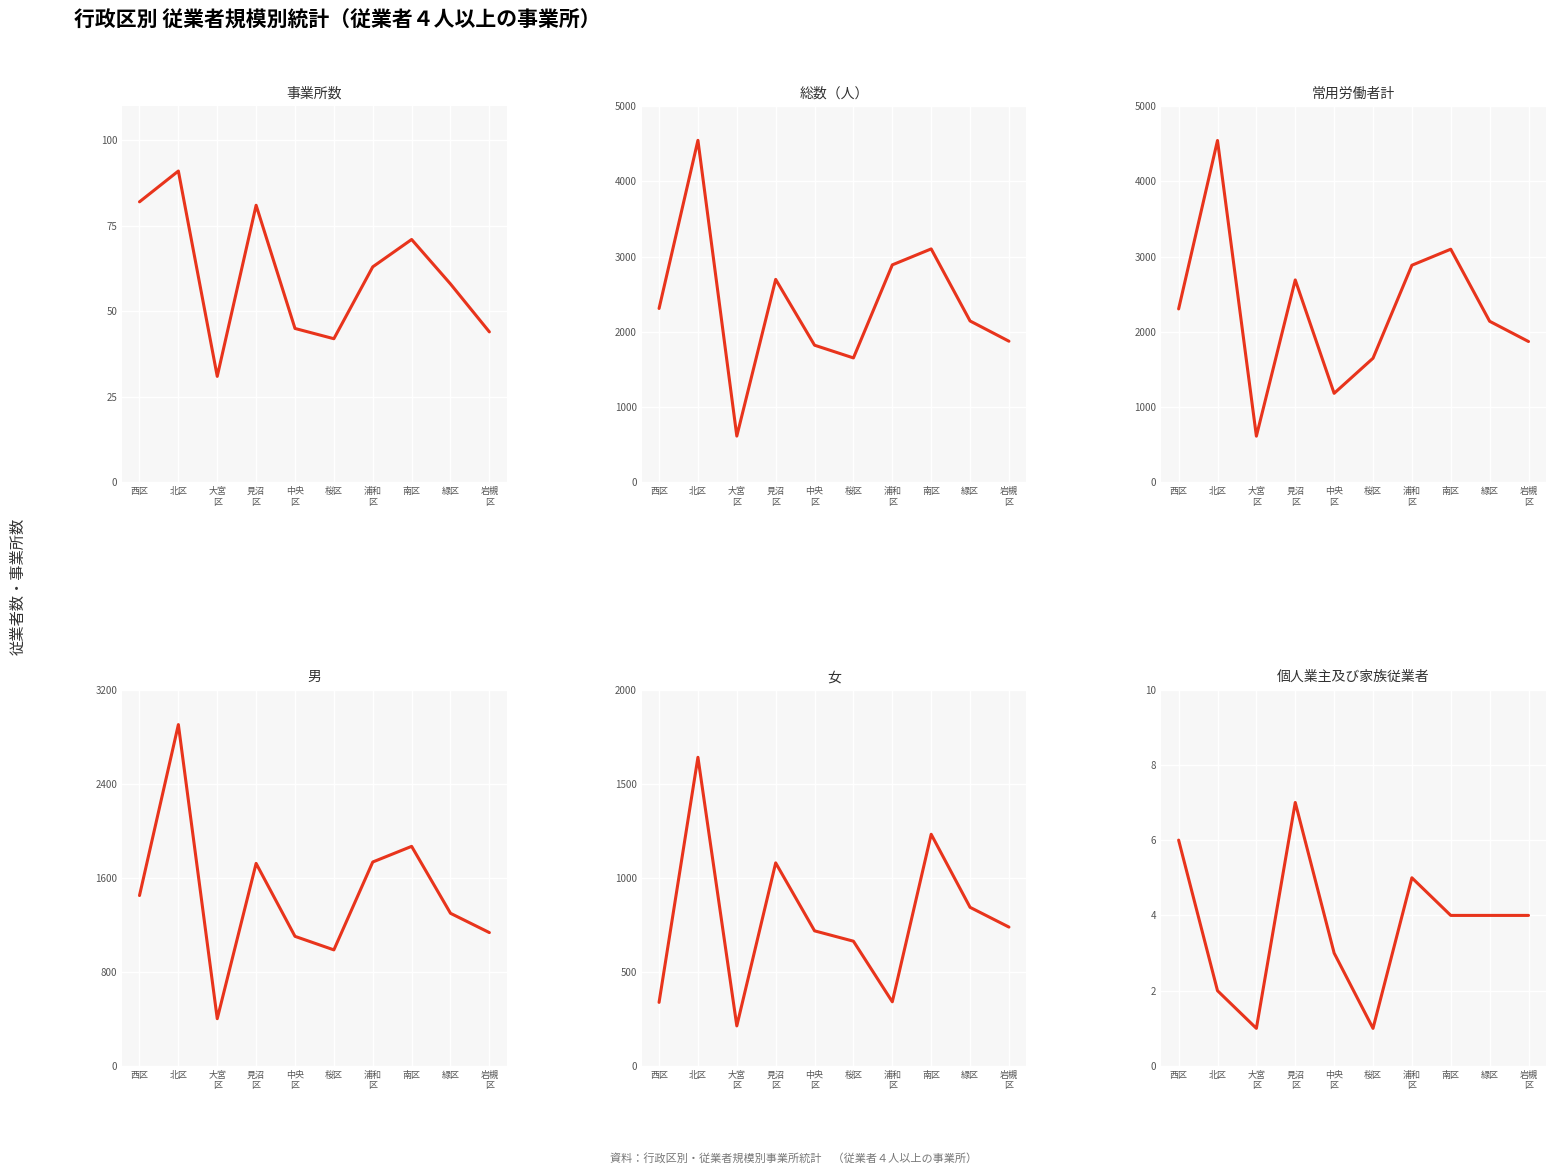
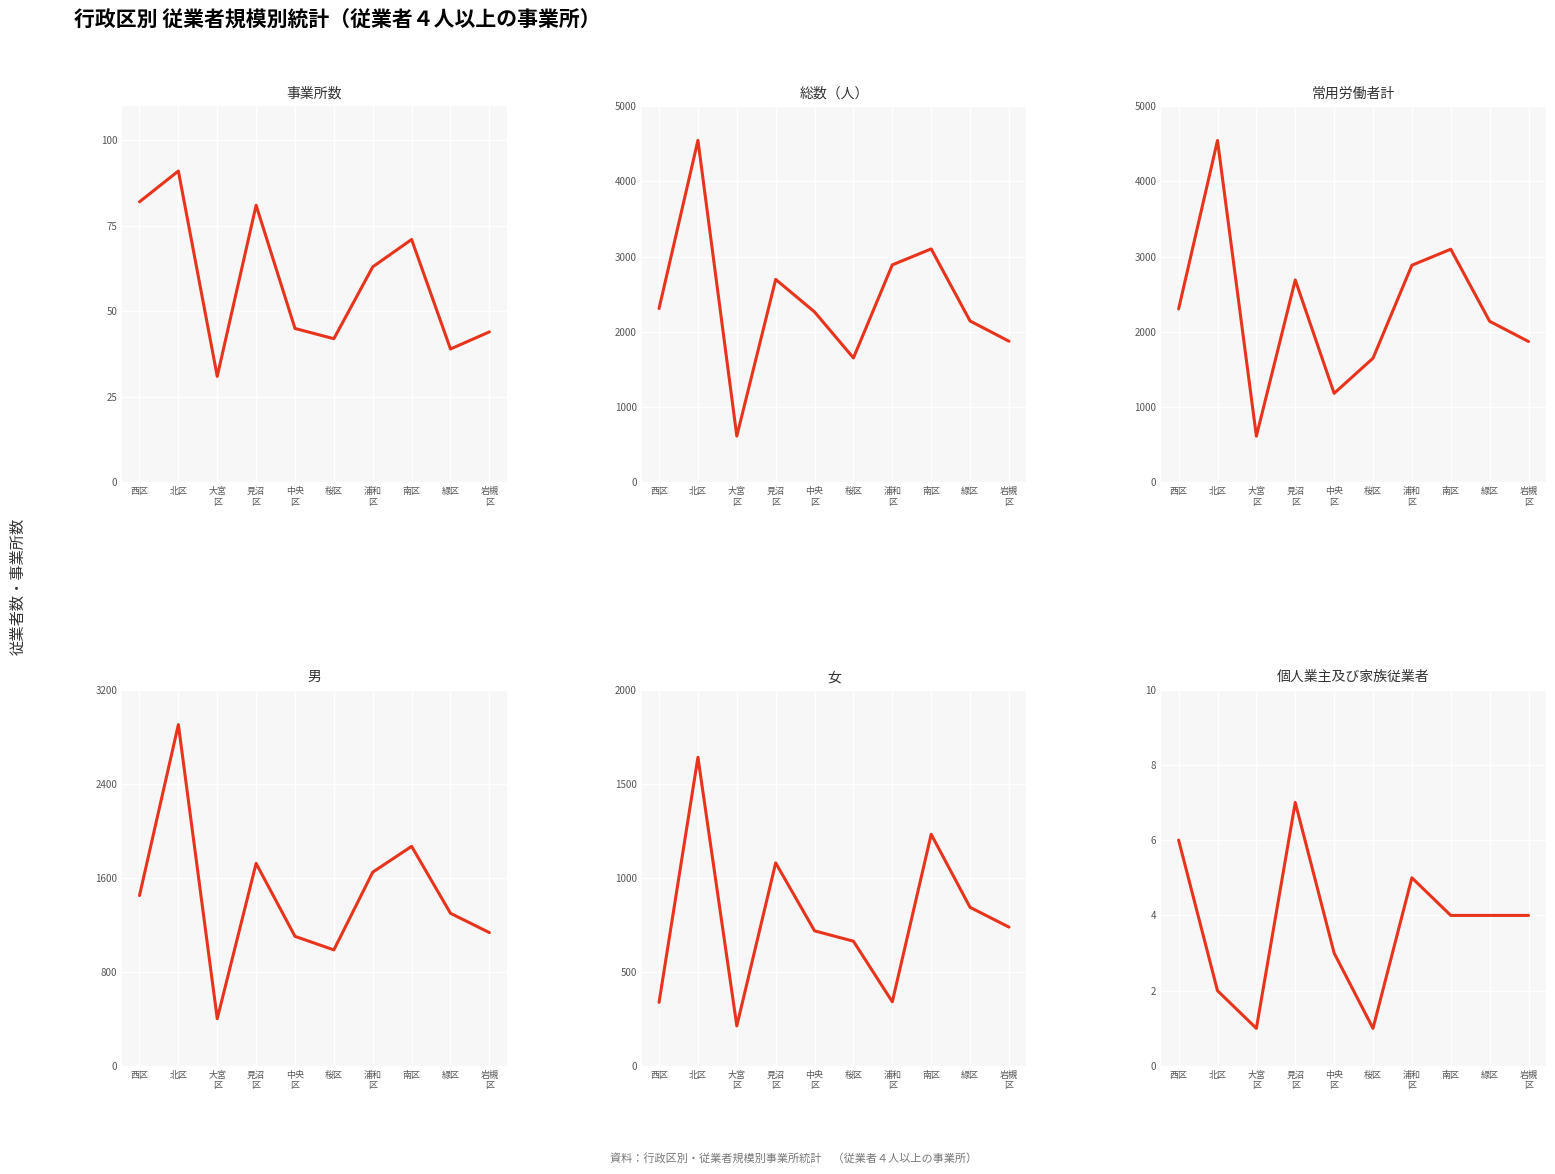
  {
    "事業所数": {
      "西区": 82,
      "北区": 91,
      "大宮 区": 31,
      "見沼 区": 81,
      "中央 区": 45,
      "桜区": 42,
      "浦和 区": 63,
      "南区": 71,
-     "緑区": 58,
+     "緑区": 39,
      "岩槻 区": 44
    },
    "総数（人）": {
      "西区": 2300,
      "北区": 4500,
      "大宮 区": 600,
      "見沼 区": 2700,
-     "中央 区": 1800,
+     "中央 区": 2300,
      "桜区": 1700,
      "浦和 区": 2900,
      "南区": 3100,
      "緑区": 2100,
      "岩槻 区": 1900
    },
    "常用労働者計": {
      "西区": 2300,
      "北区": 4500,
      "大宮 区": 600,
      "見沼 区": 2700,
      "中央 区": 1200,
      "桜区": 1700,
      "浦和 区": 2900,
      "南区": 3100,
      "緑区": 2100,
      "岩槻 区": 1900
    },
    "男": {
      "西区": 1450,
      "北区": 2900,
      "大宮 区": 400,
      "見沼 区": 1720,
      "中央 区": 1100,
      "桜区": 990,
-     "浦和 区": 1730,
+     "浦和 区": 1650,
      "南区": 1870,
      "緑区": 1300,
      "岩槻 区": 1130
    },
    "女": {
      "西区": 340,
      "北区": 1640,
      "大宮 区": 210,
      "見沼 区": 1080,
      "中央 区": 720,
      "桜区": 660,
      "浦和 区": 340,
      "南区": 1230,
      "緑区": 840,
      "岩槻 区": 740
    },
    "個人業主及び家族従業者": {
      "西区": 6.0,
      "北区": 2.0,
      "大宮 区": 1.0,
      "見沼 区": 7.0,
      "中央 区": 3.0,
      "桜区": 1.0,
      "浦和 区": 5.0,
      "南区": 4.0,
      "緑区": 4.0,
      "岩槻 区": 4.0
    }
  }
